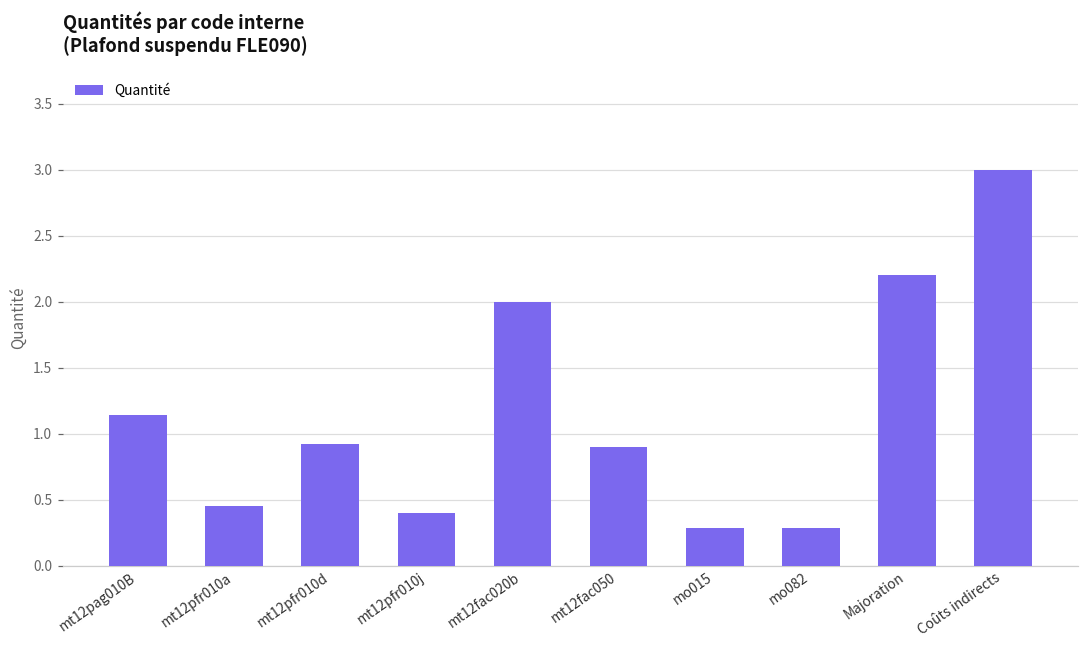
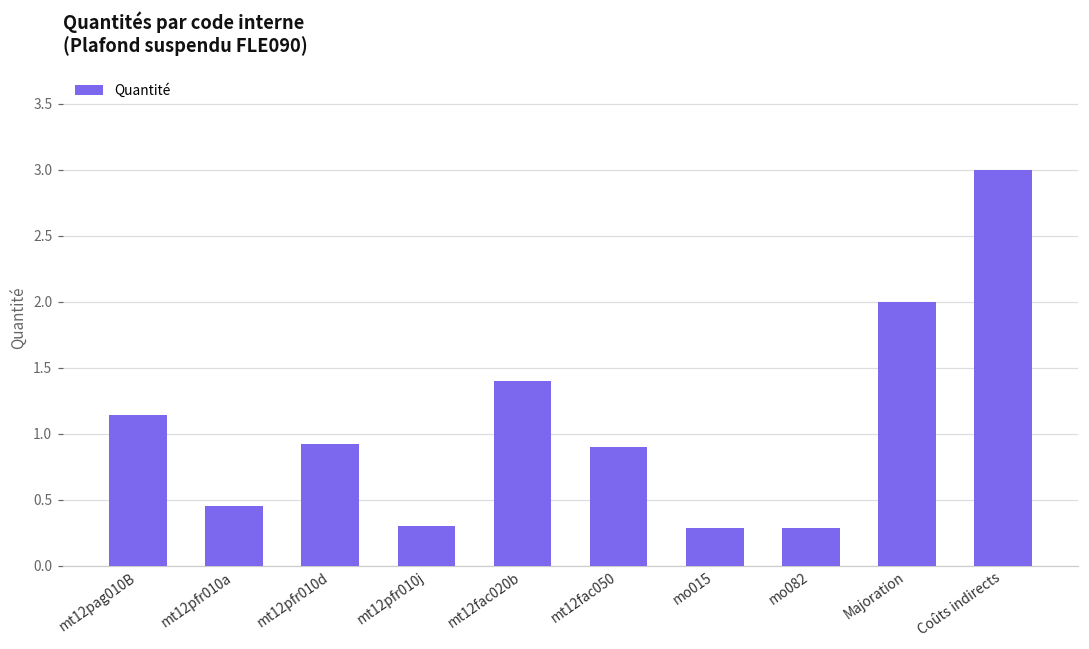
  {
    "mt12pag010B": 1.14,
    "mt12pfr010a": 0.45,
    "mt12pfr010d": 0.9,
-   "mt12pfr010j": 0.4,
-   "mt12fac020b": 2.0,
+   "mt12pfr010j": 0.3,
+   "mt12fac020b": 1.4,
    "mt12fac050": 0.9,
    "mo015": 0.3,
    "mo082": 0.3,
-   "Majoration": 2.2,
+   "Majoration": 2.0,
    "Coûts indirects": 3.0
  }
